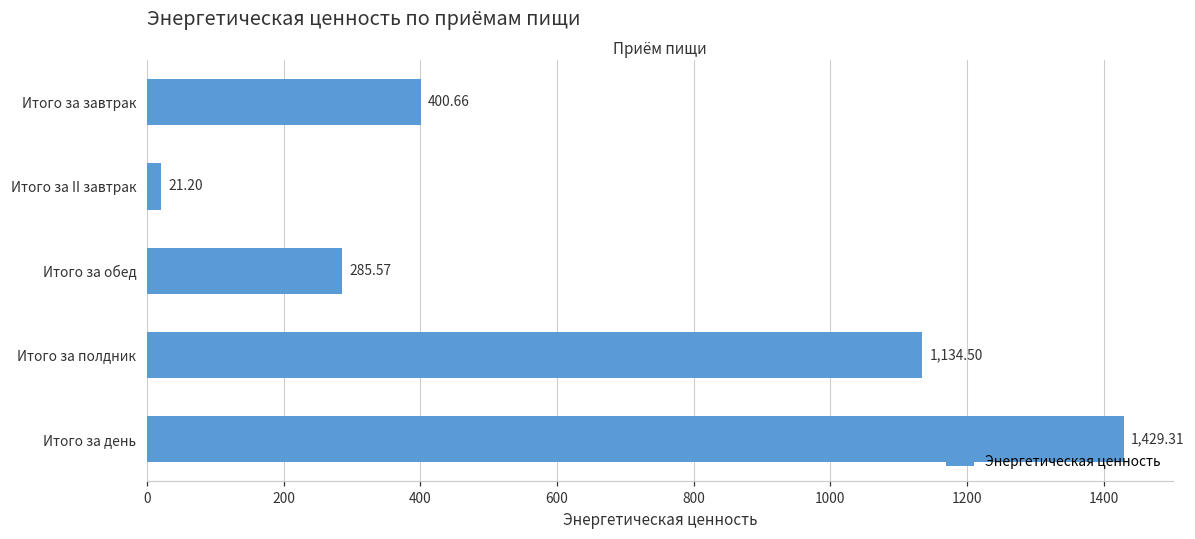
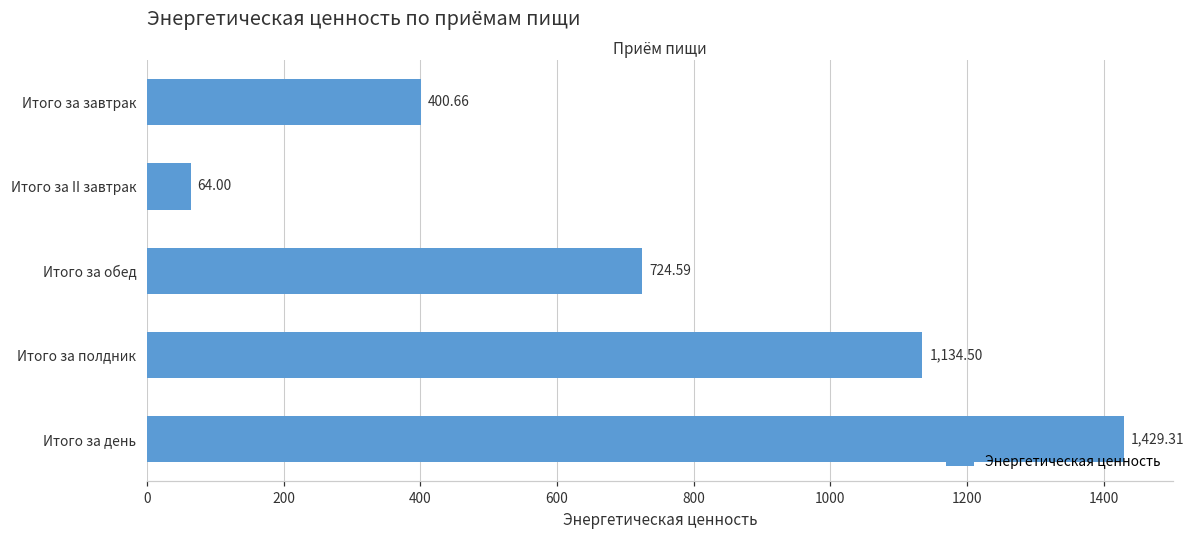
  {
    "Итого за завтрак": "400.66",
-   "Итого за II завтрак": "21.20",
-   "Итого за обед": "285.57",
+   "Итого за II завтрак": "64.00",
+   "Итого за обед": "724.59",
    "Итого за полдник": "1,134.50",
    "Итого за день": "1,429.31"
  }
